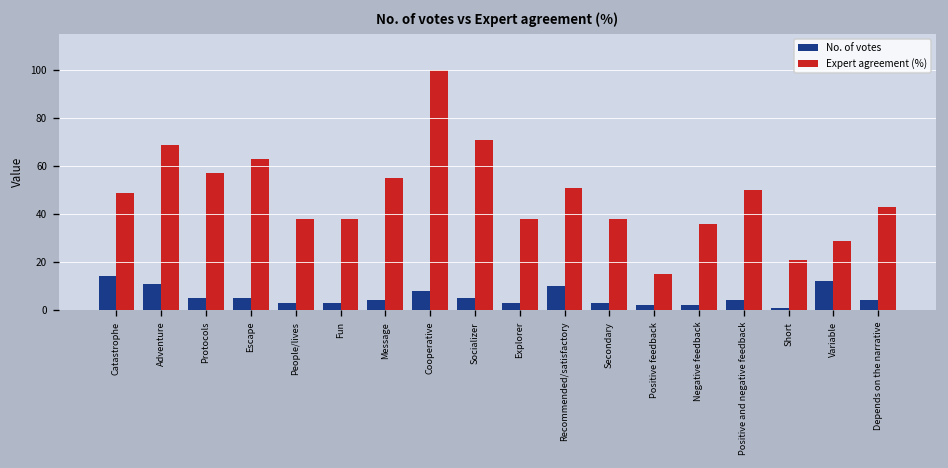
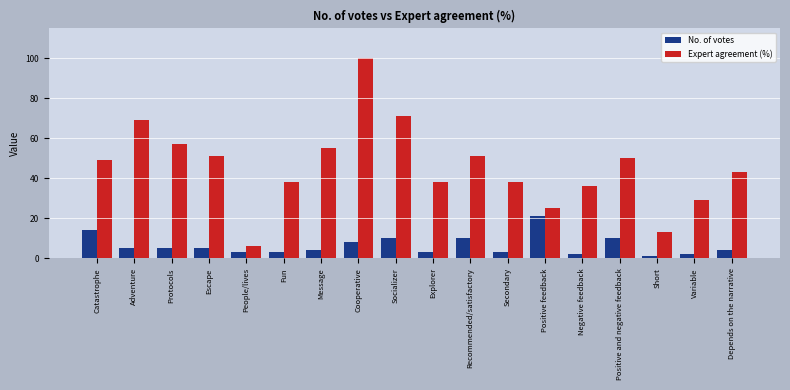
  {
    "No. of votes": {
      "Catastrophe": 14,
-     "Adventure": 11,
+     "Adventure": 5,
      "Protocols": 5,
      "Escape": 5,
      "People/lives": 3,
      "Fun": 3,
      "Message": 4,
      "Cooperative": 8,
-     "Socializer": 5,
+     "Socializer": 10,
      "Explorer": 3,
      "Recommended/satisfactory": 10,
      "Secondary": 3,
-     "Positive feedback": 2,
+     "Positive feedback": 21,
      "Negative feedback": 2,
-     "Positive and negative feedback": 4,
-     "Variable": 12,
+     "Positive and negative feedback": 10,
+     "Variable": 2,
      "Depends on the narrative": 4
    },
    "Expert agreement (%)": {
      "Catastrophe": 49,
      "Adventure": 69,
      "Protocols": 57,
-     "Escape": 63,
-     "People/lives": 38,
+     "Escape": 51,
+     "People/lives": 6,
      "Fun": 38,
      "Message": 55,
      "Cooperative": 100,
      "Socializer": 71,
      "Explorer": 38,
      "Recommended/satisfactory": 51,
      "Secondary": 38,
-     "Positive feedback": 15,
+     "Positive feedback": 25,
      "Negative feedback": 36,
      "Positive and negative feedback": 50,
-     "Short": 21,
+     "Short": 13,
      "Variable": 29,
      "Depends on the narrative": 43
    }
  }
